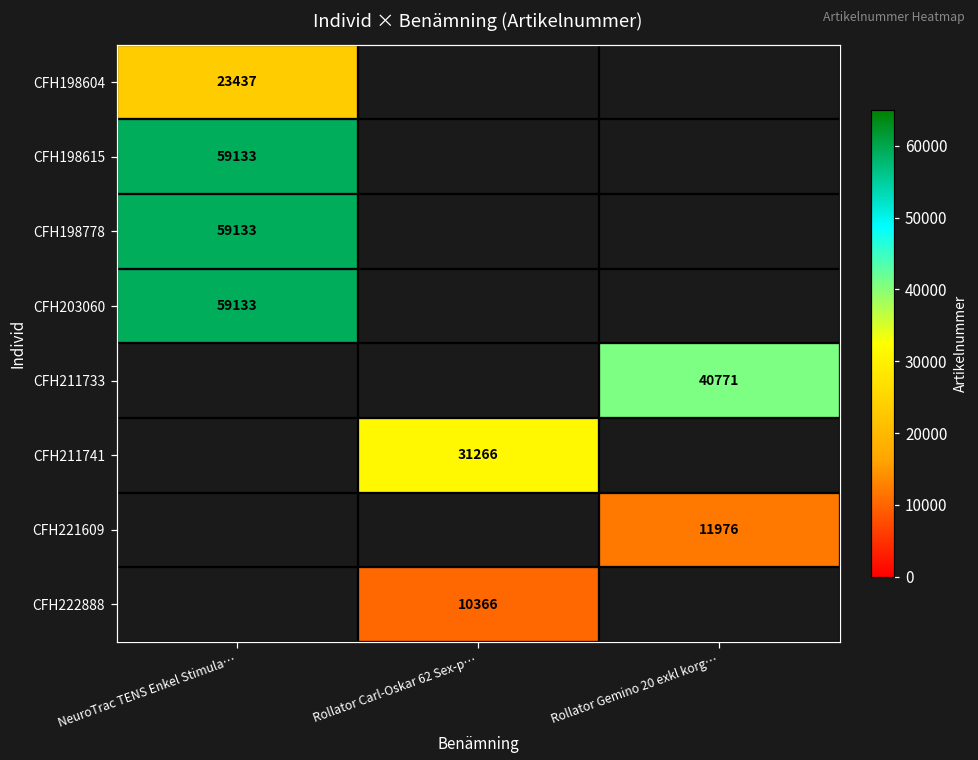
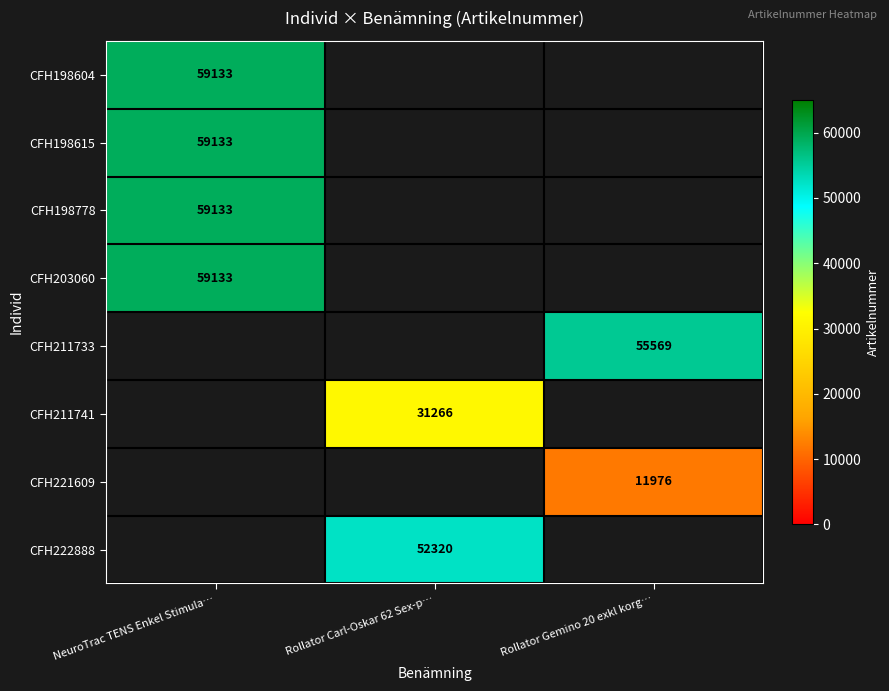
  {
    "CFH198604": {
-     "NeuroTrac TENS Enkel Stimula…": 23437
+     "NeuroTrac TENS Enkel Stimula…": 59133
    },
    "CFH198615": {
      "NeuroTrac TENS Enkel Stimula…": 59133
    },
    "CFH198778": {
      "NeuroTrac TENS Enkel Stimula…": 59133
    },
    "CFH203060": {
      "NeuroTrac TENS Enkel Stimula…": 59133
    },
    "CFH211733": {
-     "Rollator Gemino 20 exkl korg…": 40771
+     "Rollator Gemino 20 exkl korg…": 55569
    },
    "CFH211741": {
      "Rollator Carl-Oskar 62 Sex-p…": 31266
    },
    "CFH221609": {
      "Rollator Gemino 20 exkl korg…": 11976
    },
    "CFH222888": {
-     "Rollator Carl-Oskar 62 Sex-p…": 10366
+     "Rollator Carl-Oskar 62 Sex-p…": 52320
    }
  }
